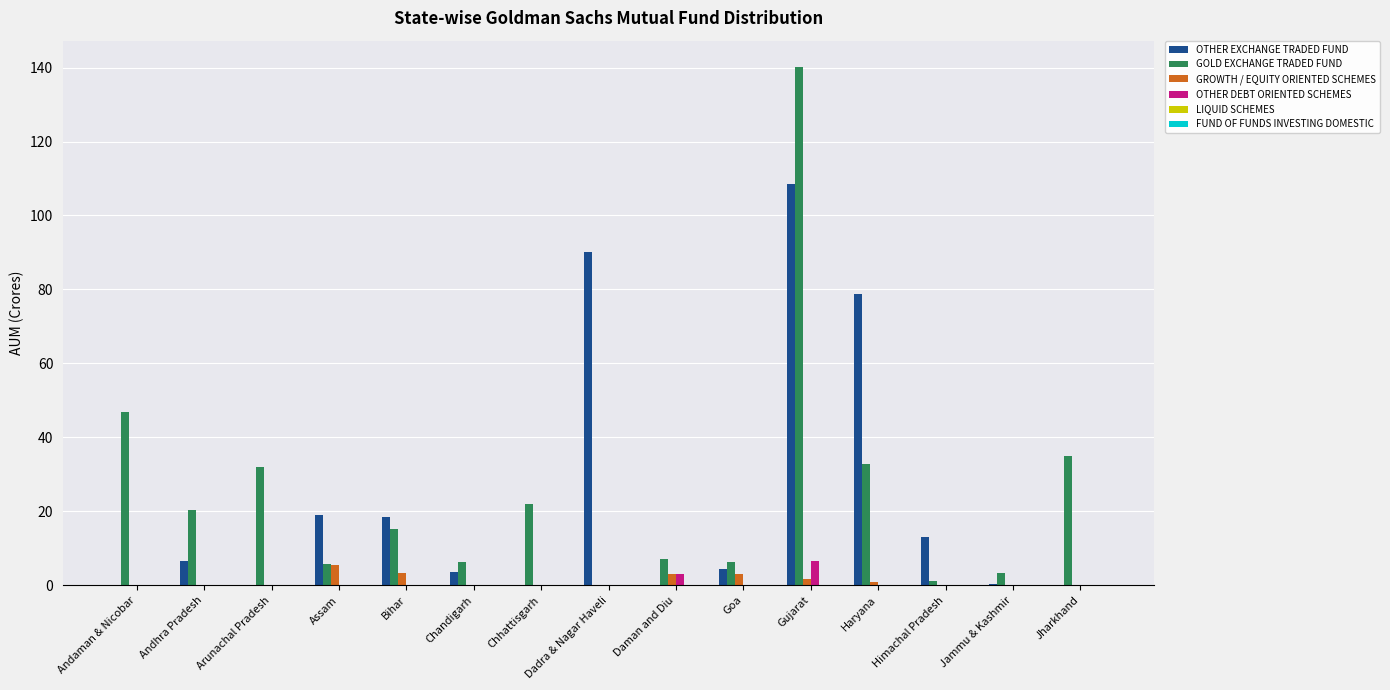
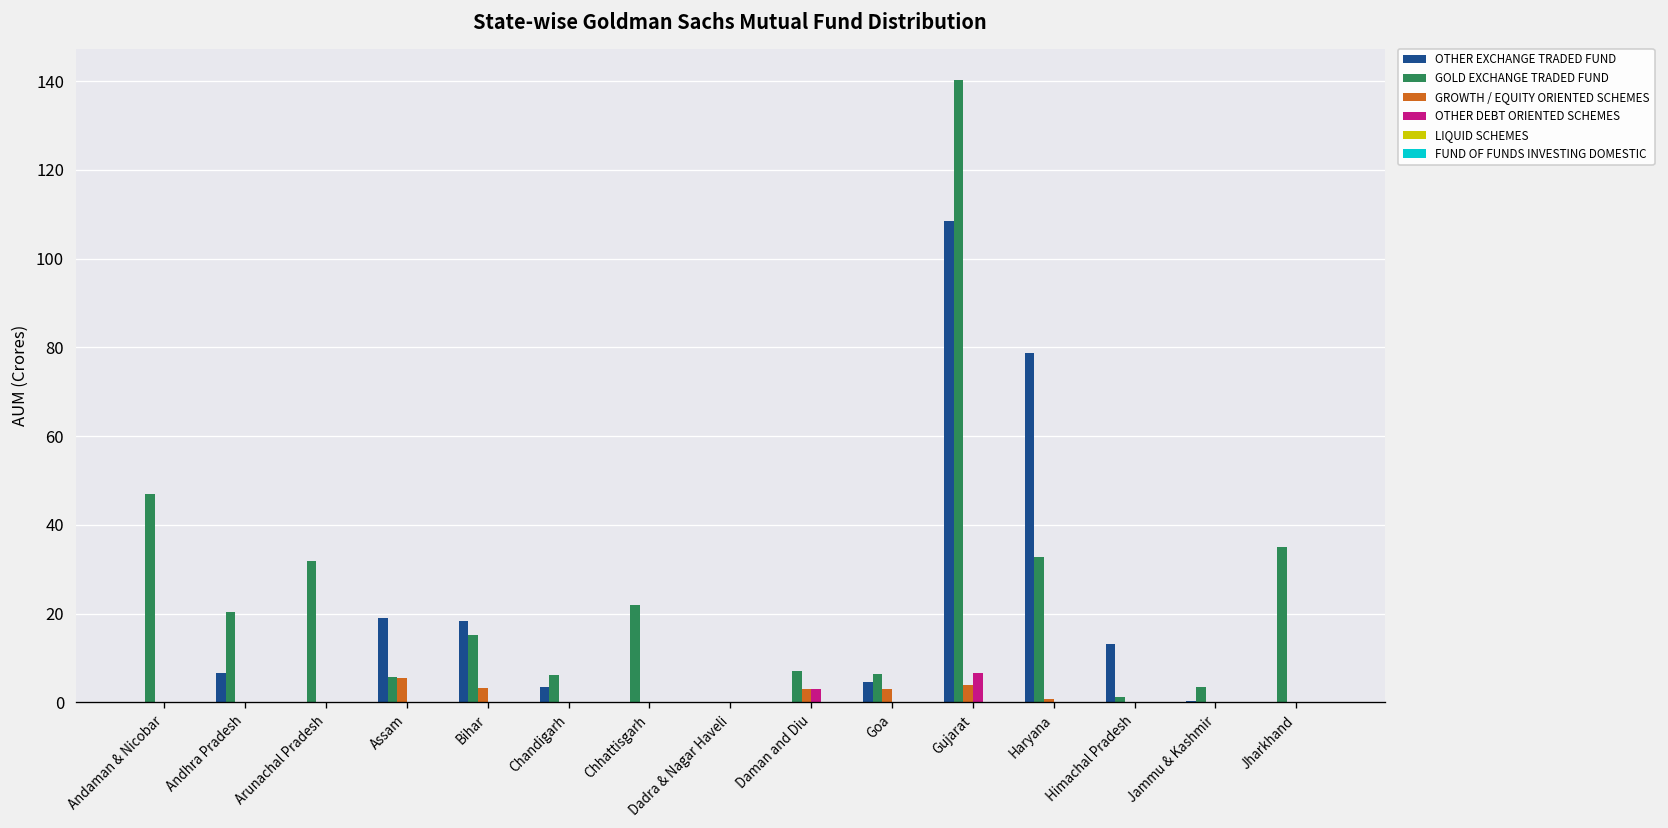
  {
    "OTHER EXCHANGE TRADED FUND": {
      "Andaman & Nicobar": 0,
      "Andhra Pradesh": 7,
      "Assam": 19,
      "Bihar": 18,
      "Chandigarh": 4,
      "Chhattisgarh": 0,
-     "Dadra & Nagar Haveli": 90,
+     "Dadra & Nagar Haveli": 0,
      "Daman and Diu": 0,
      "Goa": 5,
      "Gujarat": 108,
      "Haryana": 79,
      "Himachal Pradesh": 13,
      "Jharkhand": 0
    },
    "GOLD EXCHANGE TRADED FUND": {
      "Andaman & Nicobar": 47,
      "Andhra Pradesh": 20,
      "Arunachal Pradesh": 32,
      "Assam": 6,
      "Bihar": 15,
      "Chandigarh": 6,
      "Chhattisgarh": 22,
      "Dadra & Nagar Haveli": 0,
      "Daman and Diu": 7,
      "Goa": 6,
      "Gujarat": 140,
      "Haryana": 33,
      "Himachal Pradesh": 1,
      "Jammu & Kashmir": 3,
      "Jharkhand": 35
    },
    "GROWTH / EQUITY ORIENTED SCHEMES": {
      "Andaman & Nicobar": 0,
      "Arunachal Pradesh": 0,
      "Assam": 5,
      "Bihar": 3,
      "Dadra & Nagar Haveli": 0,
      "Daman and Diu": 3,
      "Goa": 3,
-     "Gujarat": 2,
+     "Gujarat": 4,
      "Haryana": 1,
      "Himachal Pradesh": 0,
      "Jammu & Kashmir": 0
    },
    "OTHER DEBT ORIENTED SCHEMES": {
      "Andaman & Nicobar": 0,
      "Andhra Pradesh": 0,
      "Arunachal Pradesh": 0,
      "Assam": 0,
      "Bihar": 0,
      "Chandigarh": 0,
      "Chhattisgarh": 0,
      "Dadra & Nagar Haveli": 0,
      "Daman and Diu": 3,
      "Goa": 0,
      "Gujarat": 7,
      "Haryana": 0,
      "Himachal Pradesh": 0,
      "Jammu & Kashmir": 0,
      "Jharkhand": 0
    },
    "LIQUID SCHEMES": {
      "Andaman & Nicobar": 0,
      "Andhra Pradesh": 0,
      "Arunachal Pradesh": 0,
      "Assam": 0,
      "Bihar": 0,
      "Chandigarh": 0,
      "Chhattisgarh": 0,
      "Dadra & Nagar Haveli": 0,
      "Daman and Diu": 0,
      "Goa": 0,
      "Gujarat": 0,
      "Haryana": 0,
      "Himachal Pradesh": 0,
      "Jammu & Kashmir": 0,
      "Jharkhand": 0
    },
    "FUND OF FUNDS INVESTING DOMESTIC": {
      "Andaman & Nicobar": 0,
      "Andhra Pradesh": 0,
      "Arunachal Pradesh": 0,
      "Assam": 0,
      "Bihar": 0,
      "Chandigarh": 0,
      "Chhattisgarh": 0,
      "Dadra & Nagar Haveli": 0,
      "Daman and Diu": 0,
      "Goa": 0,
      "Gujarat": 0,
      "Haryana": 0,
      "Himachal Pradesh": 0,
      "Jammu & Kashmir": 0,
      "Jharkhand": 0
    }
  }
